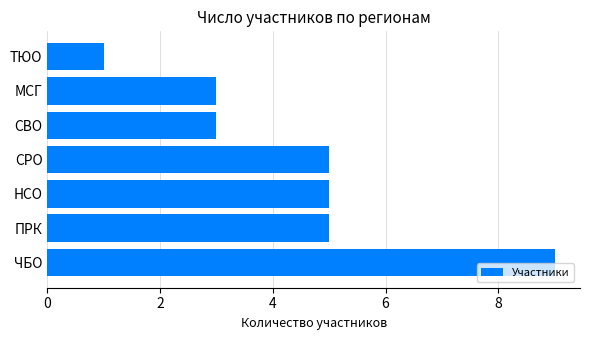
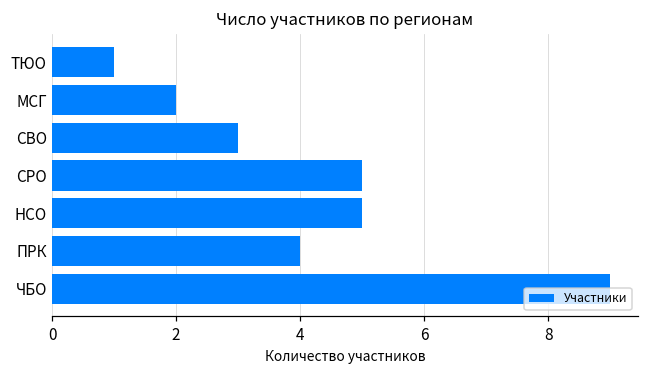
  {
    "ТЮО": 1,
-   "МСГ": 3,
+   "МСГ": 2,
    "СВО": 3,
    "СРО": 5,
    "НСО": 5,
-   "ПРК": 5,
+   "ПРК": 4,
    "ЧБО": 9
  }
